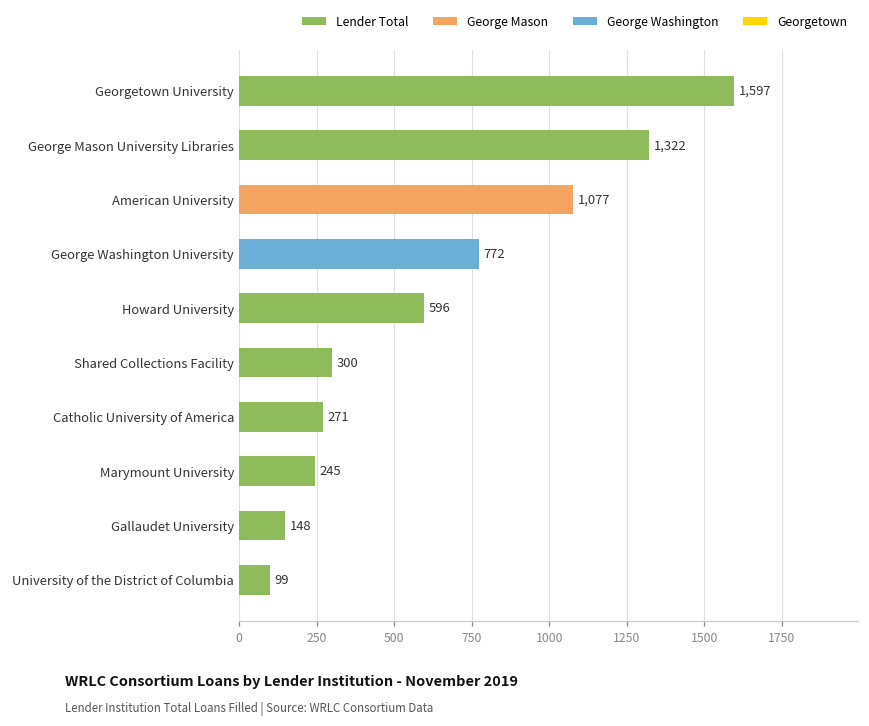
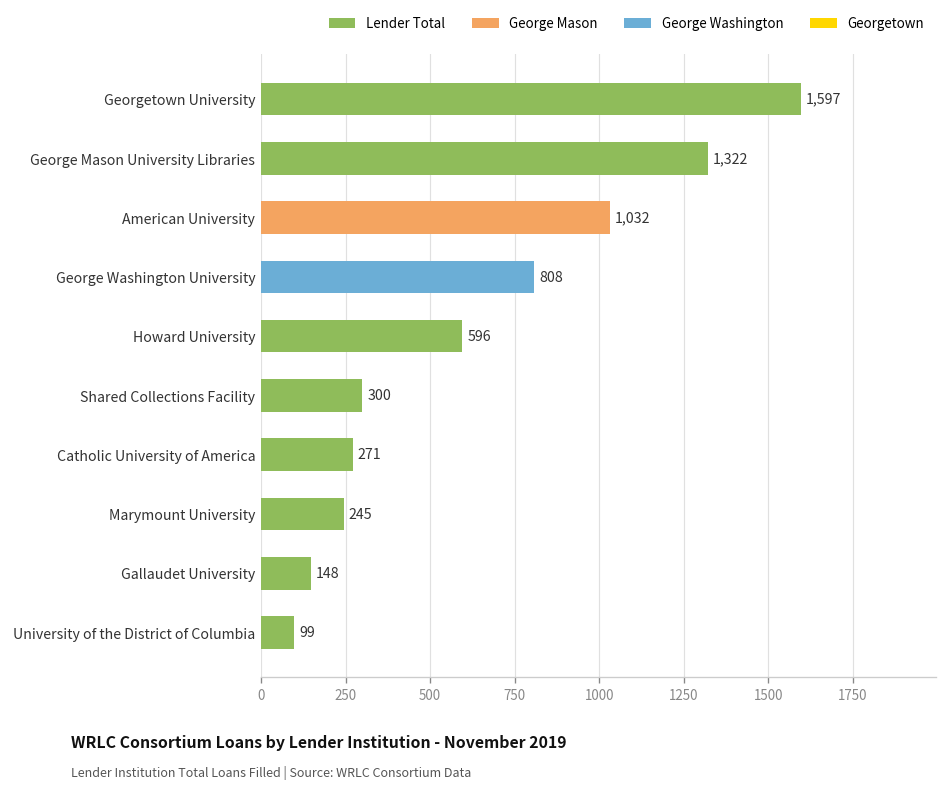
  {
    "Georgetown University": "1,597",
    "George Mason University Libraries": "1,322",
-   "American University": "1,077",
-   "George Washington University": "772",
+   "American University": "1,032",
+   "George Washington University": "808",
    "Howard University": "596",
    "Shared Collections Facility": "300",
    "Catholic University of America": "271",
    "Marymount University": "245",
    "Gallaudet University": "148",
    "University of the District of Columbia": "99"
  }
